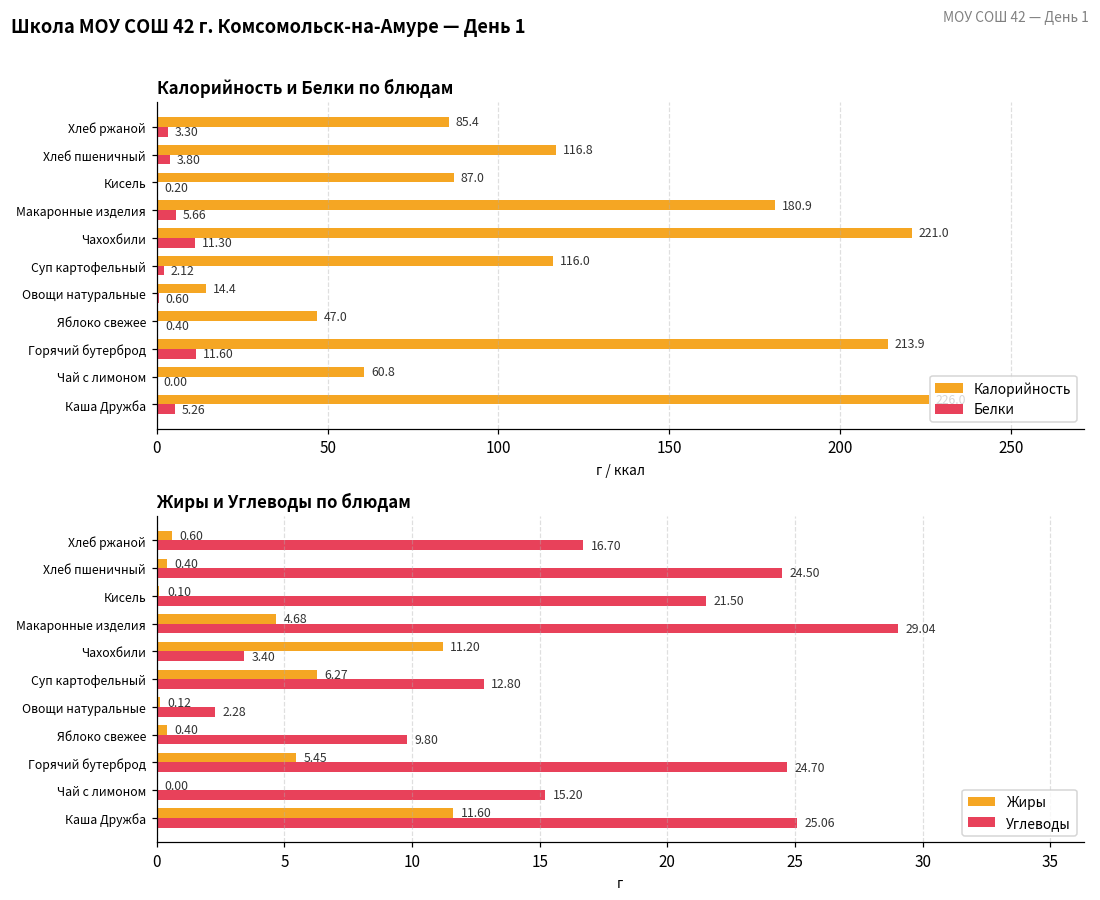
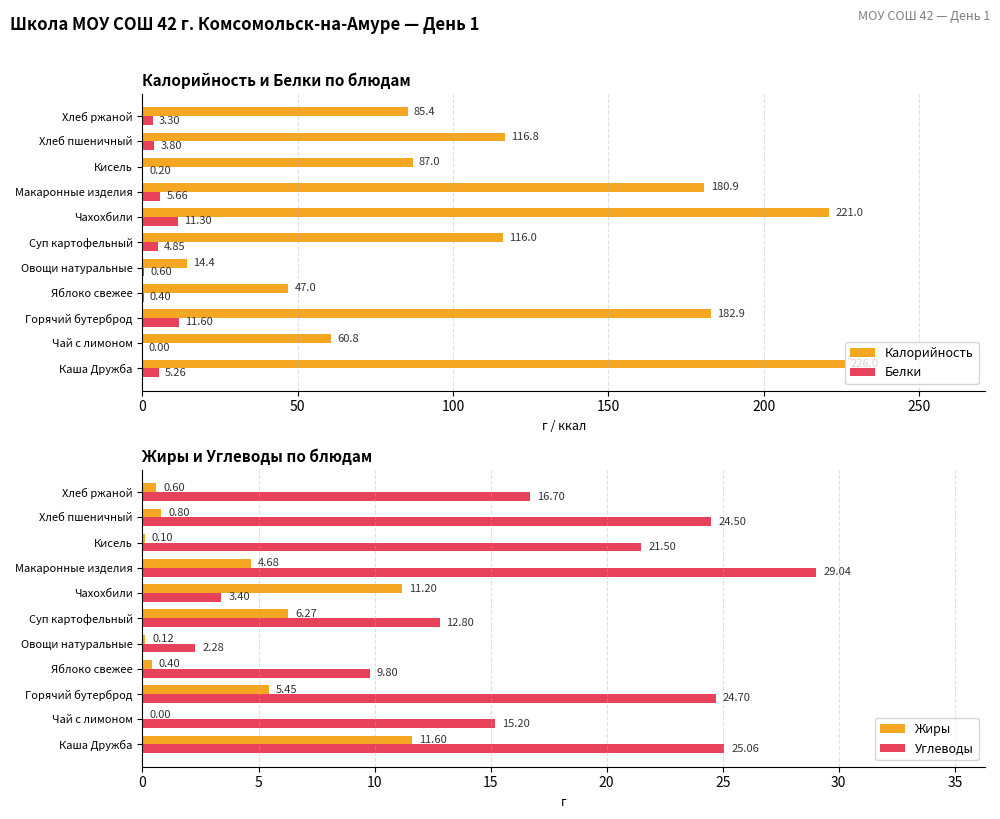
  {
    "Калорийность и Белки по блюдам": {
      "Калорийность": {
        "Хлеб ржаной": 85.4,
        "Хлеб пшеничный": 116.8,
        "Кисель": 87.0,
        "Макаронные изделия": 180.9,
        "Чахохбили": 221.0,
        "Суп картофельный": 116.0,
        "Овощи натуральные": 14.4,
        "Яблоко свежее": 47.0,
-       "Горячий бутерброд": 213.9,
+       "Горячий бутерброд": 182.9,
        "Чай с лимоном": 60.8
      },
      "Белки": {
        "Хлеб ржаной": 3.30,
        "Хлеб пшеничный": 3.80,
        "Кисель": 0.20,
        "Макаронные изделия": 5.66,
        "Чахохбили": 11.30,
-       "Суп картофельный": 2.12,
+       "Суп картофельный": 4.85,
        "Овощи натуральные": 0.60,
        "Яблоко свежее": 0.40,
        "Горячий бутерброд": 11.60,
        "Чай с лимоном": 0.00,
        "Каша Дружба": 5.26
      }
    },
    "Жиры и Углеводы по блюдам": {
      "Жиры": {
        "Хлеб ржаной": 0.60,
-       "Хлеб пшеничный": 0.40,
+       "Хлеб пшеничный": 0.80,
        "Кисель": 0.10,
        "Макаронные изделия": 4.68,
        "Чахохбили": 11.20,
        "Суп картофельный": 6.27,
        "Овощи натуральные": 0.12,
        "Яблоко свежее": 0.40,
        "Горячий бутерброд": 5.45,
        "Чай с лимоном": 0.00,
        "Каша Дружба": 11.60
      },
      "Углеводы": {
        "Хлеб ржаной": 16.70,
        "Хлеб пшеничный": 24.50,
        "Кисель": 21.50,
        "Макаронные изделия": 29.04,
        "Чахохбили": 3.40,
        "Суп картофельный": 12.80,
        "Овощи натуральные": 2.28,
        "Яблоко свежее": 9.80,
        "Горячий бутерброд": 24.70,
        "Чай с лимоном": 15.20,
        "Каша Дружба": 25.06
      }
    }
  }
